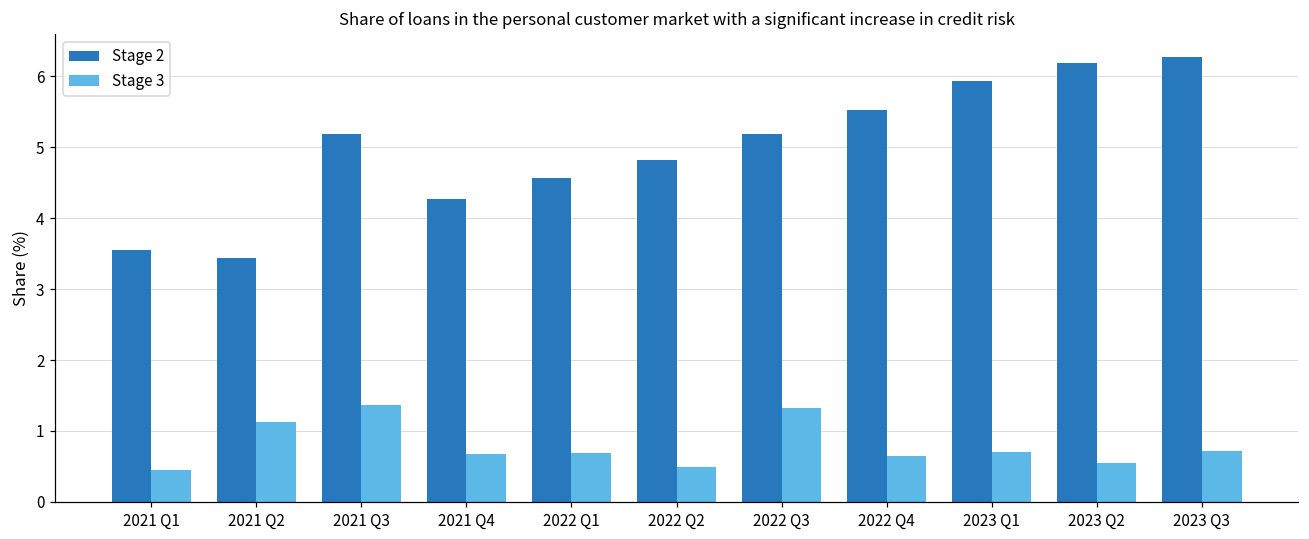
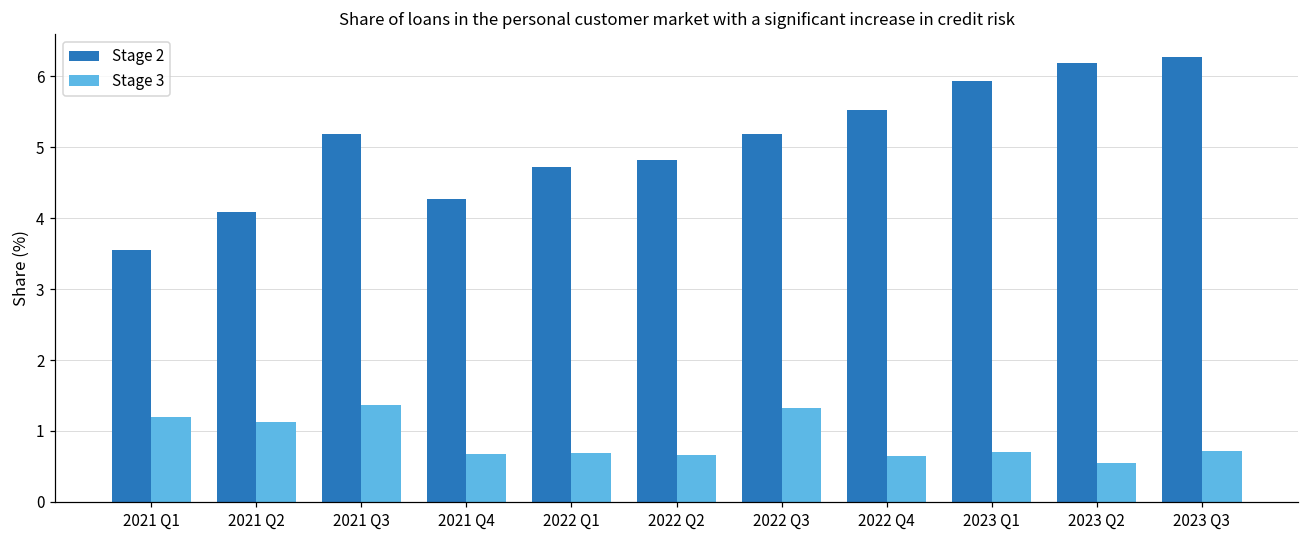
  {
    "Stage 2": {
      "2021 Q1": 3.6,
-     "2021 Q2": 3.4,
+     "2021 Q2": 4.1,
      "2021 Q3": 5.2,
      "2021 Q4": 4.3,
-     "2022 Q1": 4.6,
+     "2022 Q1": 4.7,
      "2022 Q2": 4.8,
      "2022 Q3": 5.2,
      "2022 Q4": 5.5,
      "2023 Q1": 5.9,
      "2023 Q2": 6.2,
      "2023 Q3": 6.3
    },
    "Stage 3": {
-     "2021 Q1": 0.5,
+     "2021 Q1": 1.2,
      "2021 Q2": 1.1,
      "2021 Q3": 1.4,
      "2021 Q4": 0.7,
      "2022 Q1": 0.7,
-     "2022 Q2": 0.5,
+     "2022 Q2": 0.7,
      "2022 Q3": 1.3,
      "2022 Q4": 0.6,
      "2023 Q1": 0.7,
      "2023 Q2": 0.5,
      "2023 Q3": 0.7
    }
  }
